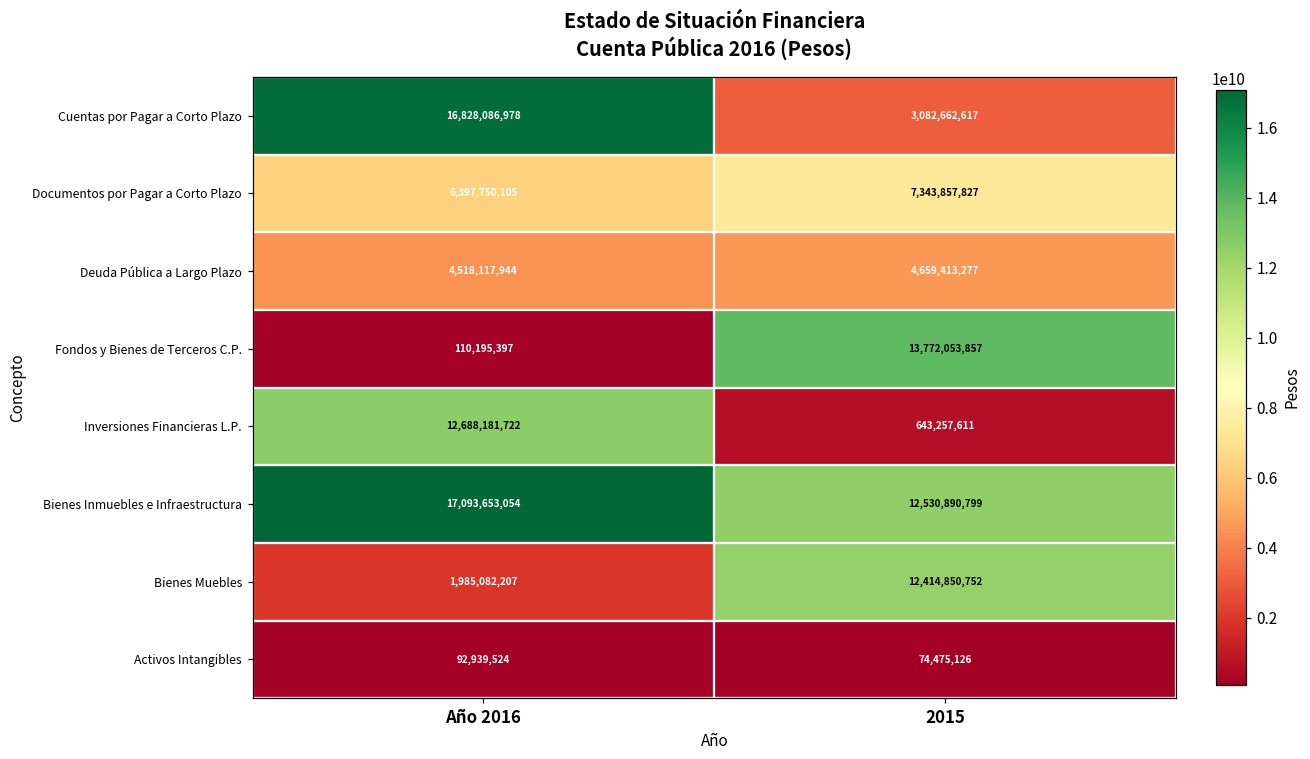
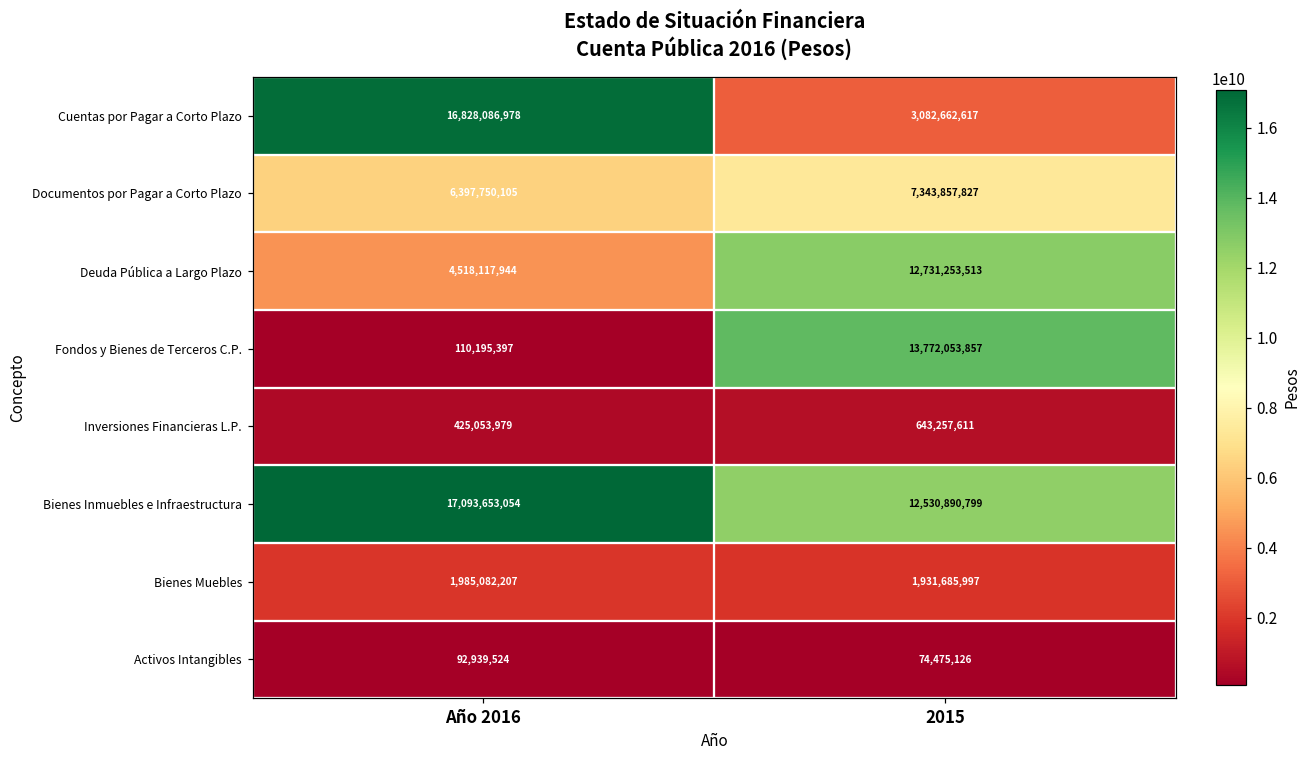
  {
    "Cuentas por Pagar a Corto Plazo": {
      "Año 2016": "16,828,086,978",
      "2015": "3,082,662,617"
    },
    "Documentos por Pagar a Corto Plazo": {
      "Año 2016": "6,397,750,105",
      "2015": "7,343,857,827"
    },
    "Deuda Pública a Largo Plazo": {
      "Año 2016": "4,518,117,944",
-     "2015": "4,659,413,277"
+     "2015": "12,731,253,513"
    },
    "Fondos y Bienes de Terceros C.P.": {
      "Año 2016": "110,195,397",
      "2015": "13,772,053,857"
    },
    "Inversiones Financieras L.P.": {
-     "Año 2016": "12,688,181,722",
+     "Año 2016": "425,053,979",
      "2015": "643,257,611"
    },
    "Bienes Inmuebles e Infraestructura": {
      "Año 2016": "17,093,653,054",
      "2015": "12,530,890,799"
    },
    "Bienes Muebles": {
      "Año 2016": "1,985,082,207",
-     "2015": "12,414,850,752"
+     "2015": "1,931,685,997"
    },
    "Activos Intangibles": {
      "Año 2016": "92,939,524",
      "2015": "74,475,126"
    }
  }
